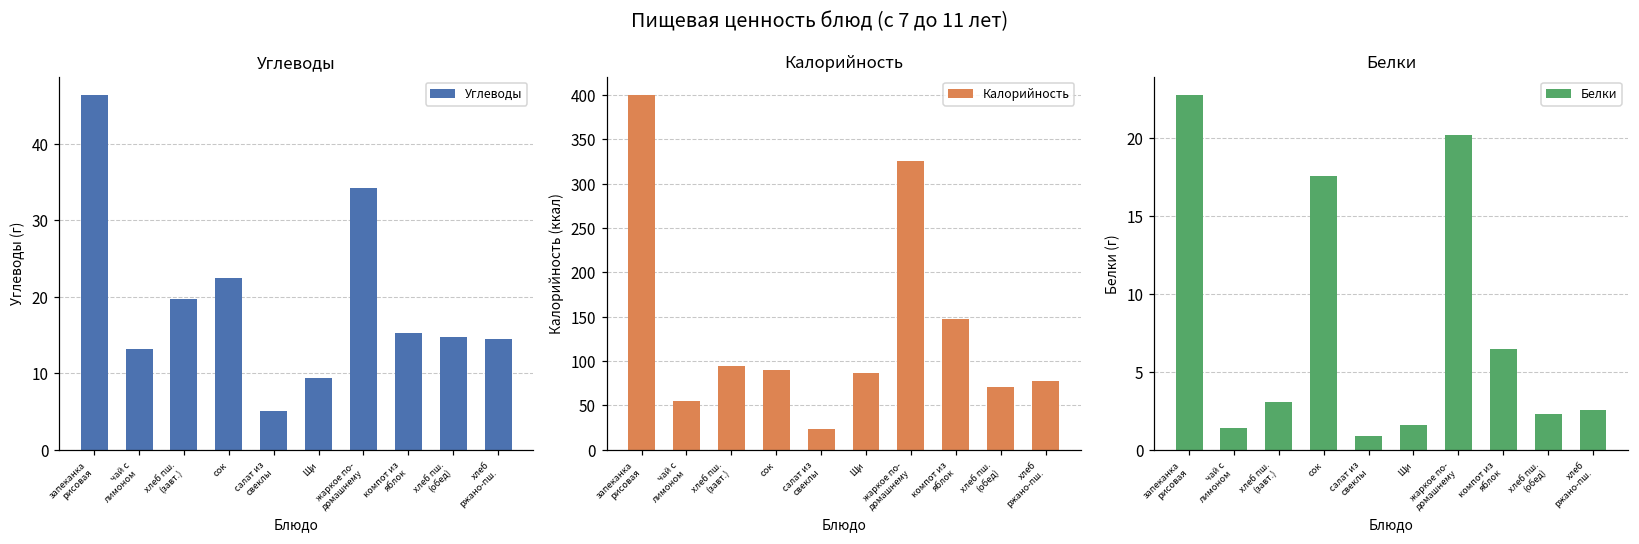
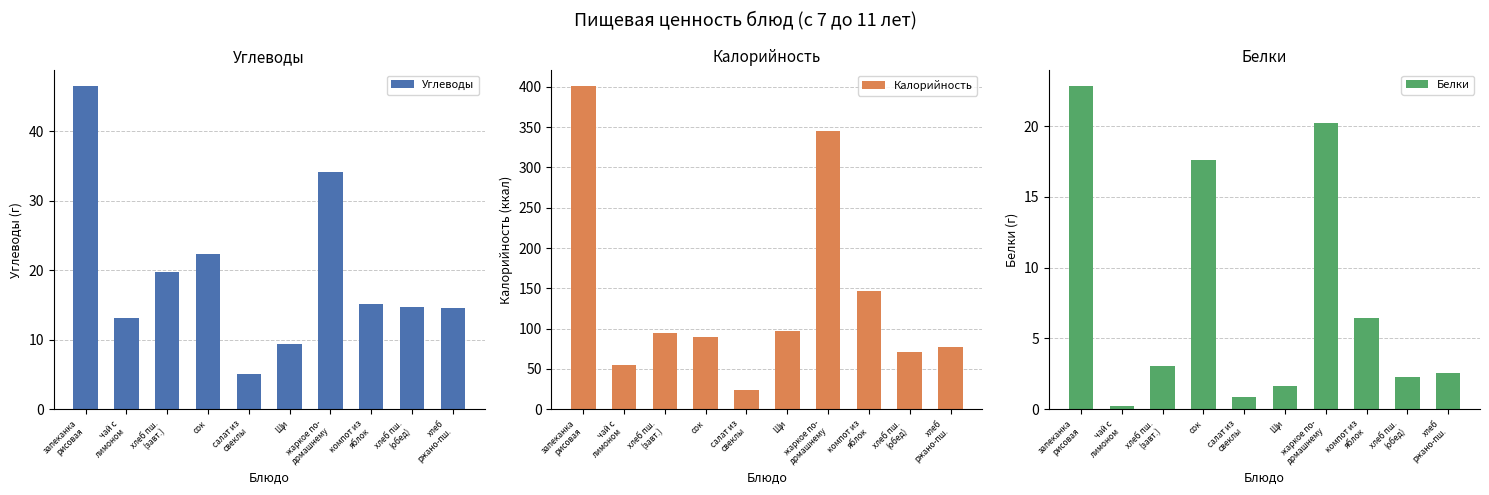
  {
    "Углеводы": {
      "запеканка рисовая": 46,
      "чай с лимоном": 13,
      "хлеб пш. (завт.)": 20,
      "сок": 22,
      "салат из свеклы": 5,
      "Щи": 9,
      "жаркое по- домашнему": 34,
      "компот из яблок": 15,
      "хлеб пш. (обед)": 15,
      "хлеб ржано-пш.": 14
    },
    "Калорийность": {
      "запеканка рисовая": 400,
      "чай с лимоном": 50,
      "хлеб пш. (завт.)": 90,
      "сок": 90,
      "салат из свеклы": 20,
-     "Щи": 90,
-     "жаркое по- домашнему": 330,
+     "Щи": 100,
+     "жаркое по- домашнему": 350,
      "компот из яблок": 150,
      "хлеб пш. (обед)": 70,
      "хлеб ржано-пш.": 80
    },
    "Белки": {
      "запеканка рисовая": 22.8,
-     "чай с лимоном": 1.4,
+     "чай с лимоном": 0.2,
      "хлеб пш. (завт.)": 3.0,
      "сок": 17.6,
      "салат из свеклы": 0.9,
      "Щи": 1.6,
      "жаркое по- домашнему": 20.2,
      "компот из яблок": 6.4,
      "хлеб пш. (обед)": 2.3,
      "хлеб ржано-пш.": 2.6
    }
  }
